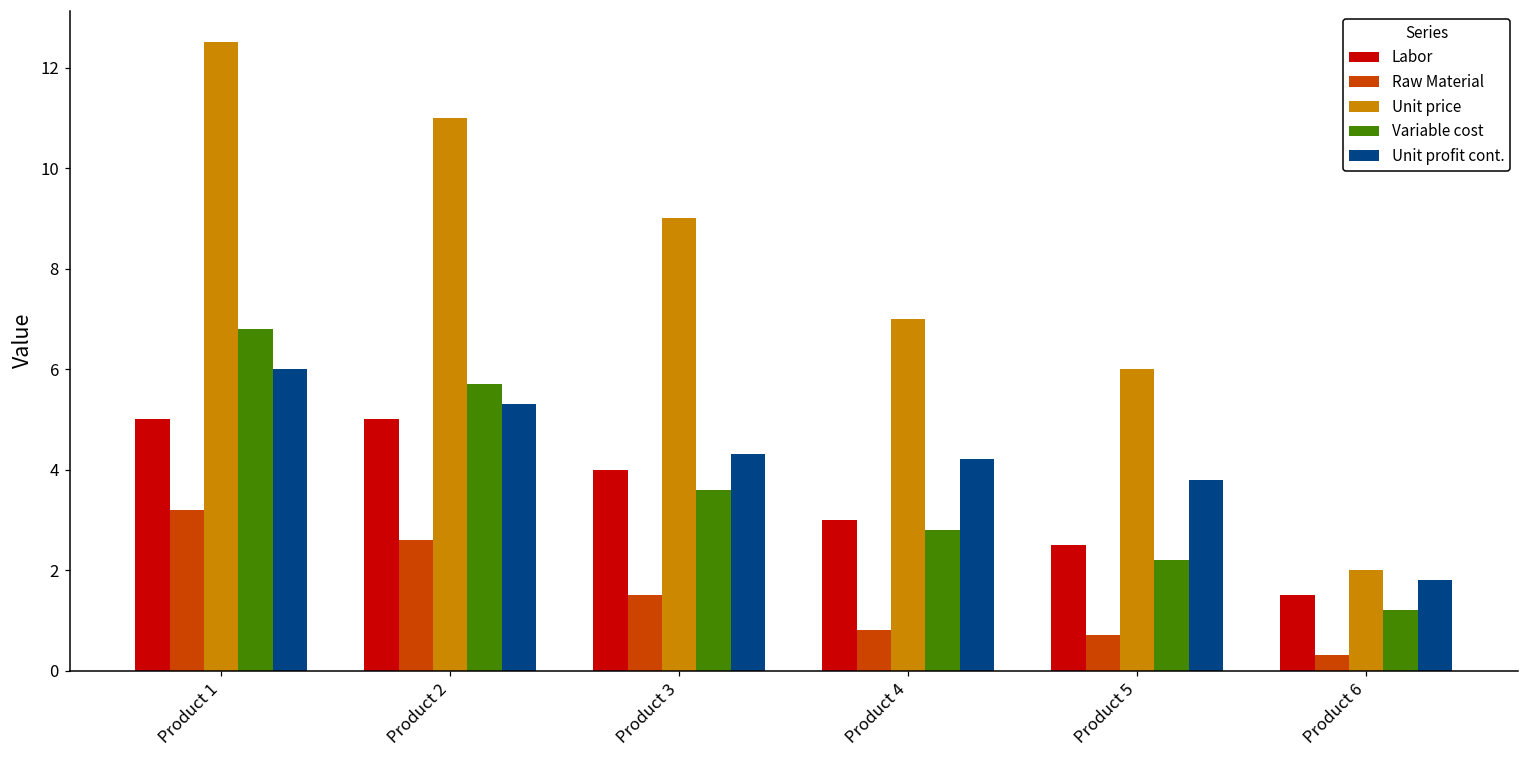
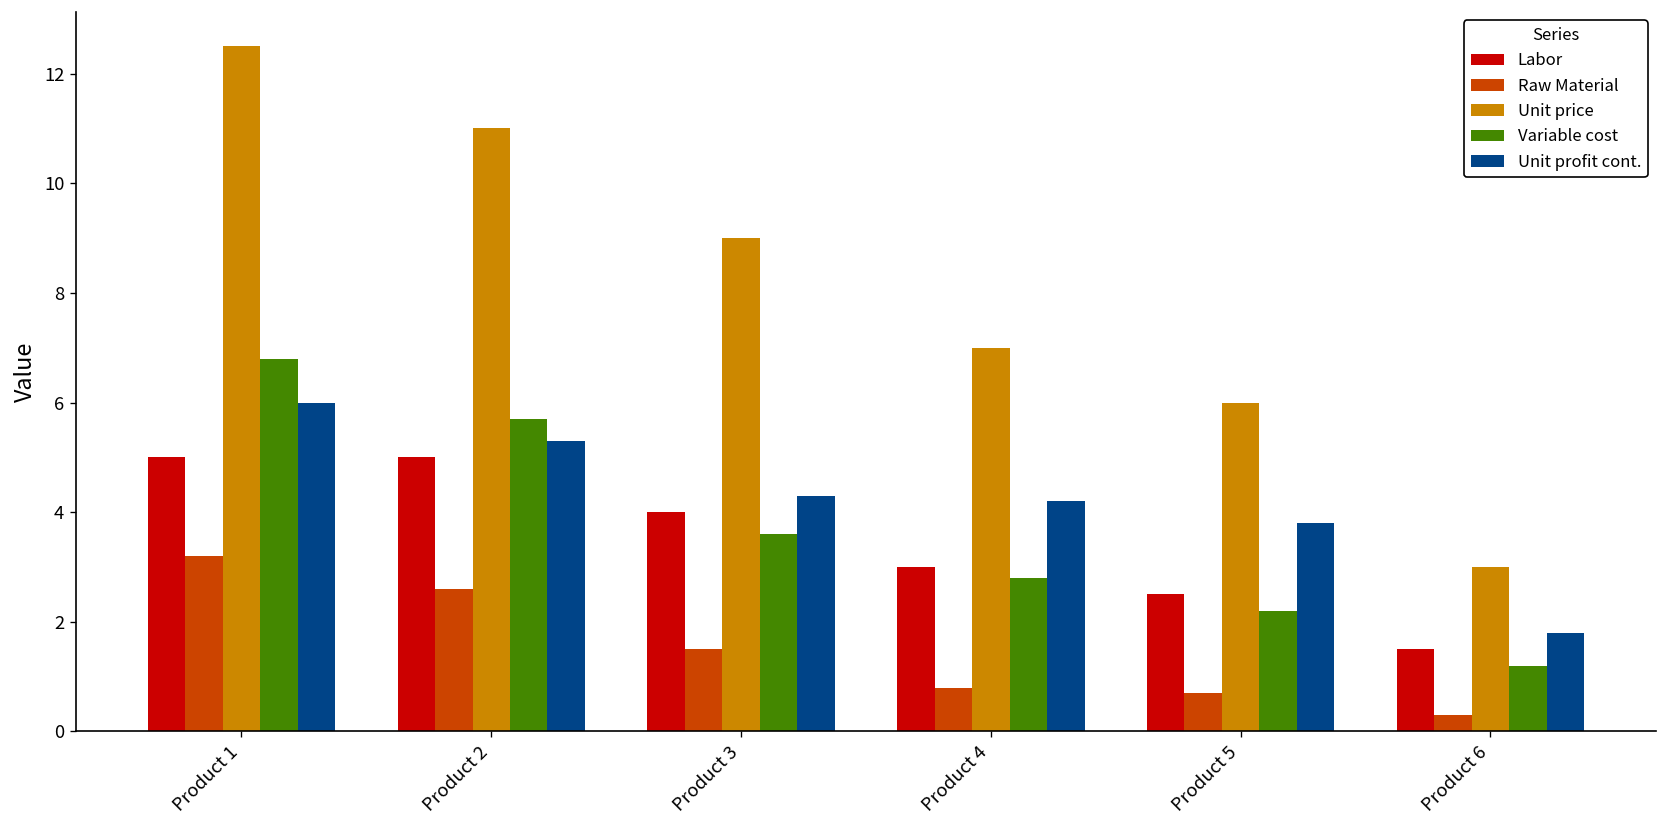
  {
    "Labor": {
      "Product 1": 5,
      "Product 2": 5,
      "Product 3": 4,
      "Product 4": 3,
      "Product 5": 2.5,
      "Product 6": 1.5
    },
    "Raw Material": {
      "Product 1": 3.2,
      "Product 2": 2.6,
      "Product 3": 1.5,
      "Product 4": 0.8,
      "Product 5": 0.7,
      "Product 6": 0.3
    },
    "Unit price": {
      "Product 1": 12.5,
      "Product 2": 11,
      "Product 3": 9,
      "Product 4": 7,
      "Product 5": 6,
-     "Product 6": 2
+     "Product 6": 3
    },
    "Variable cost": {
      "Product 1": 6.8,
      "Product 2": 5.7,
      "Product 3": 3.6,
      "Product 4": 2.8,
      "Product 5": 2.2,
      "Product 6": 1.2
    },
    "Unit profit cont.": {
      "Product 1": 6,
      "Product 2": 5.3,
      "Product 3": 4.3,
      "Product 4": 4.2,
      "Product 5": 3.8,
      "Product 6": 1.8
    }
  }
